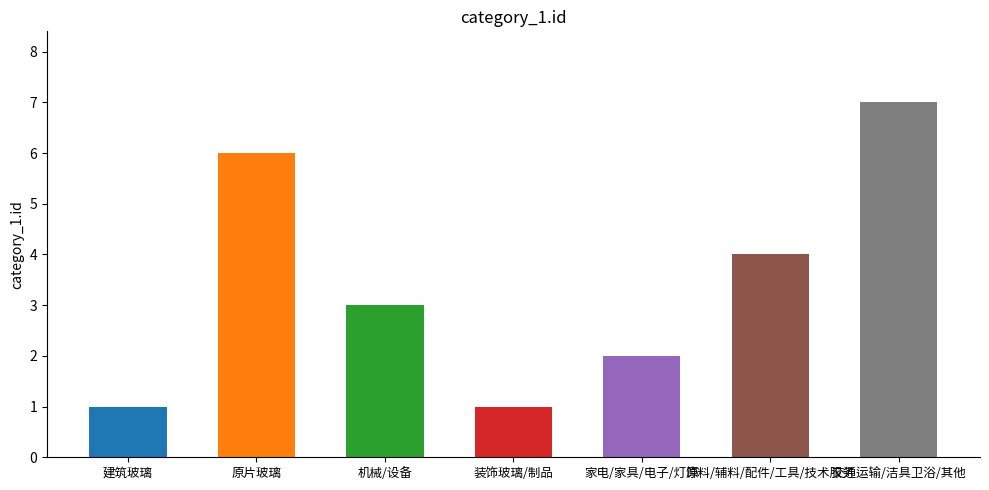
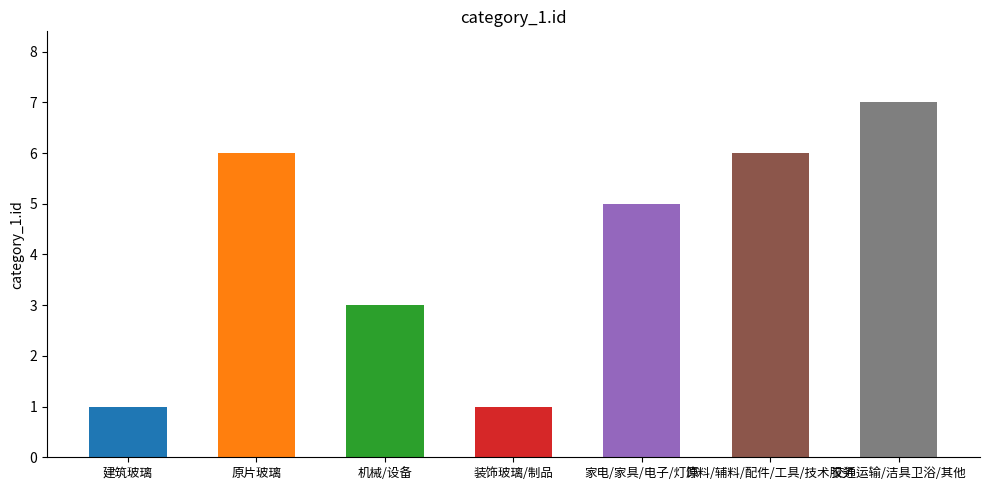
  {
    "建筑玻璃": 1,
    "原片玻璃": 6,
    "机械/设备": 3,
    "装饰玻璃/制品": 1,
-   "家电/家具/电子/灯饰": 2,
-   "原料/辅料/配件/工具/技术服务": 4
+   "家电/家具/电子/灯饰": 5,
+   "原料/辅料/配件/工具/技术服务": 6
  }
